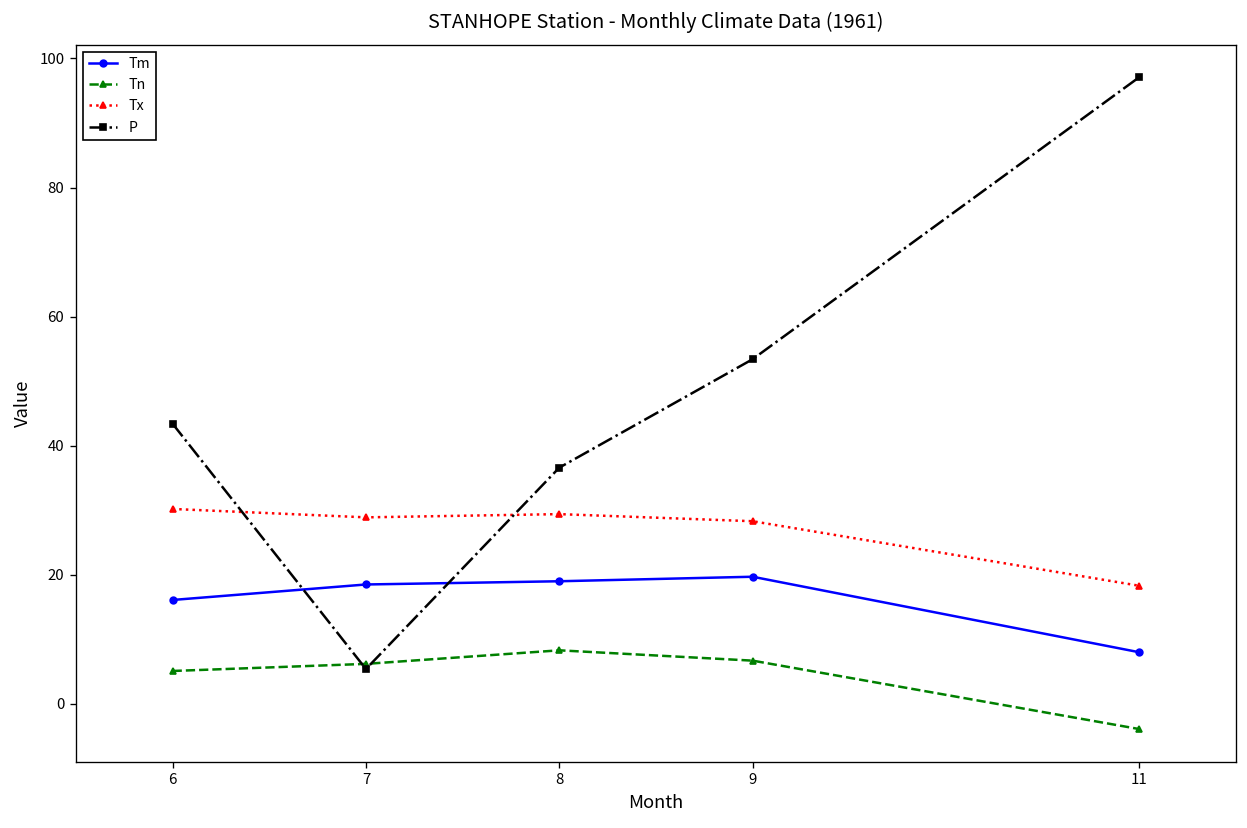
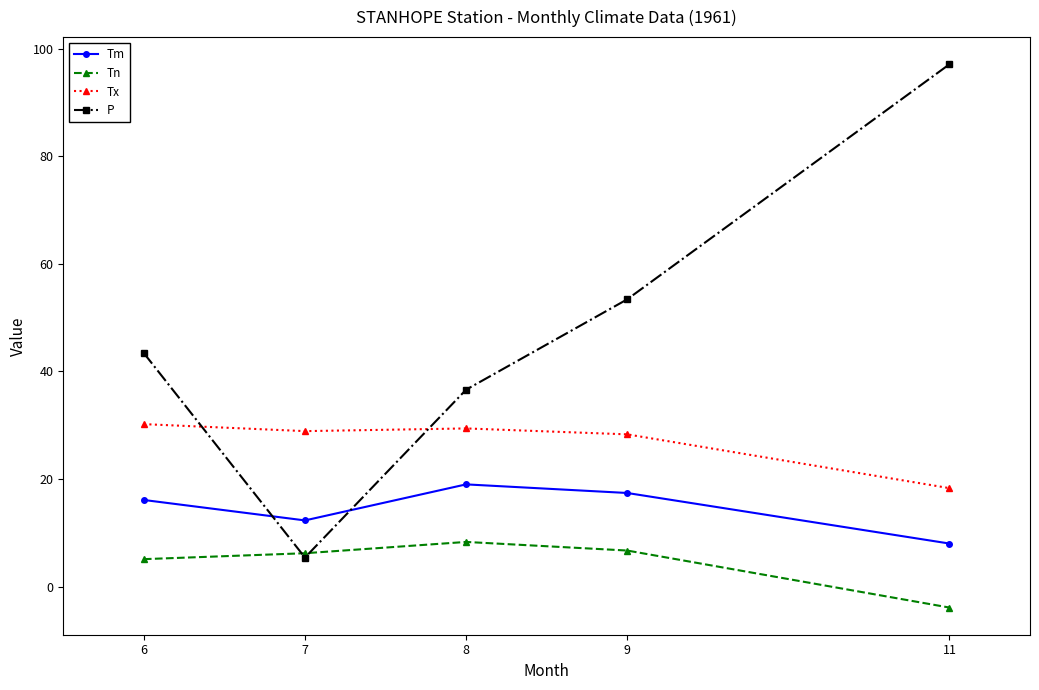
  {
    "Tm": {
      "6": 16,
-     "7": 19,
+     "7": 12,
      "8": 19,
-     "9": 20,
+     "9": 17,
      "11": 8
    },
    "Tn": {
      "6": 5,
      "7": 6,
      "8": 8,
      "9": 7,
      "11": -4
    },
    "Tx": {
      "6": 30,
      "7": 29,
      "8": 29,
      "9": 28,
      "11": 18
    },
    "P": {
      "6": 43,
      "7": 5,
      "8": 37,
      "9": 53,
      "11": 97
    }
  }
